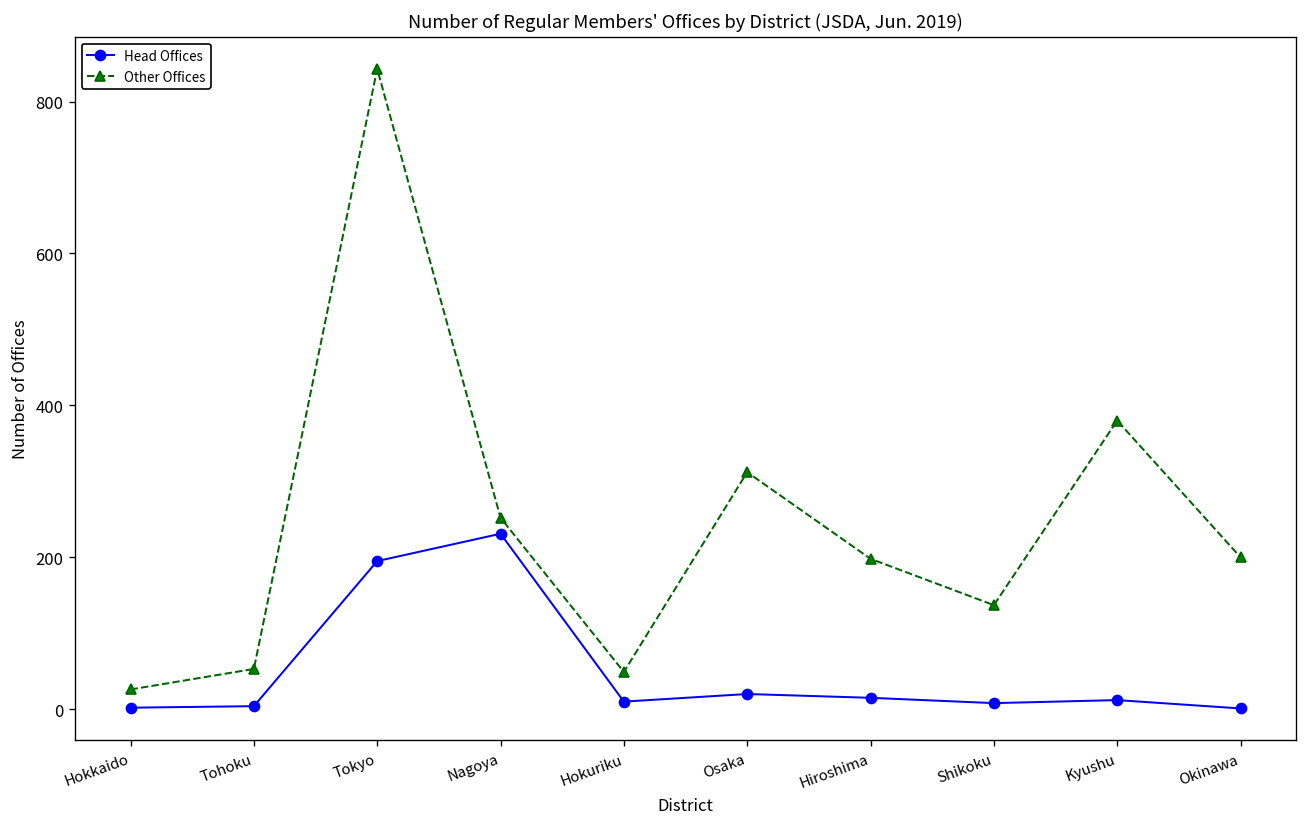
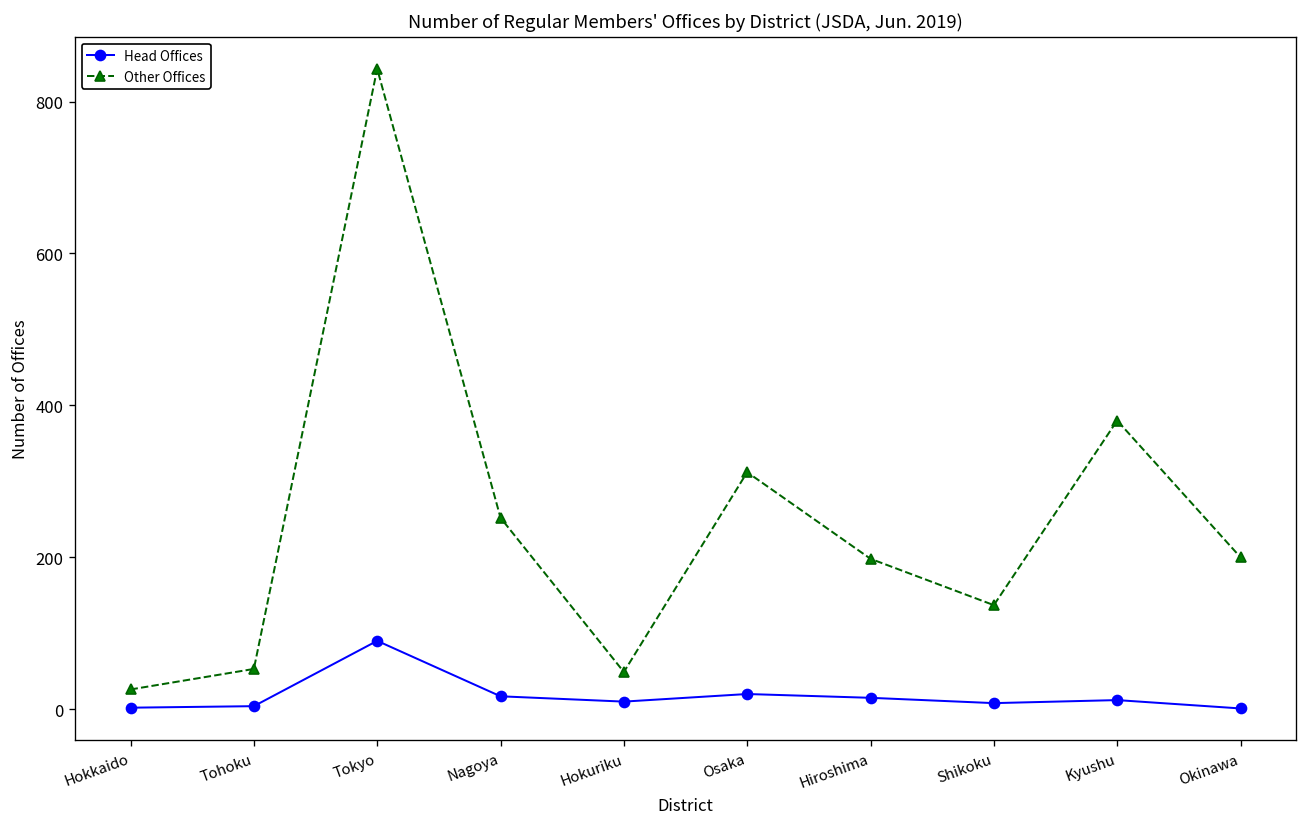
  {
    "Head Offices": {
      "Hokkaido": 0,
      "Tohoku": 0,
-     "Tokyo": 200,
-     "Nagoya": 230,
+     "Tokyo": 90,
+     "Nagoya": 20,
      "Hokuriku": 10,
      "Osaka": 20,
      "Hiroshima": 20,
      "Shikoku": 10,
      "Kyushu": 10,
      "Okinawa": 0
    },
    "Other Offices": {
      "Hokkaido": 30,
      "Tohoku": 50,
      "Tokyo": 840,
      "Nagoya": 250,
      "Hokuriku": 50,
      "Osaka": 310,
      "Hiroshima": 200,
      "Shikoku": 140,
      "Kyushu": 380,
      "Okinawa": 200
    }
  }
